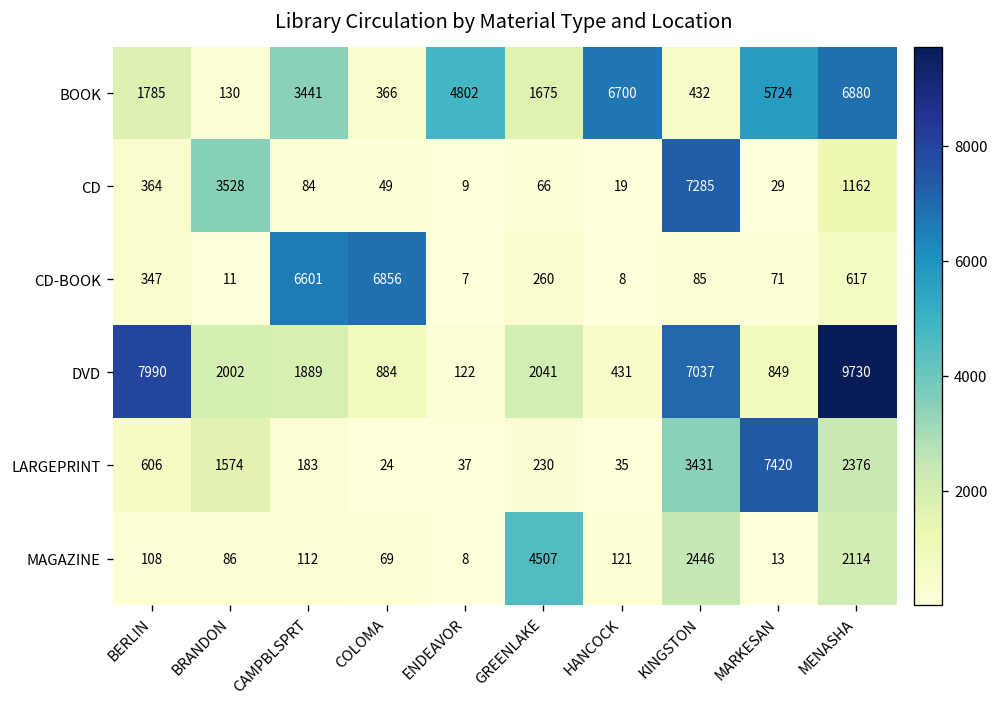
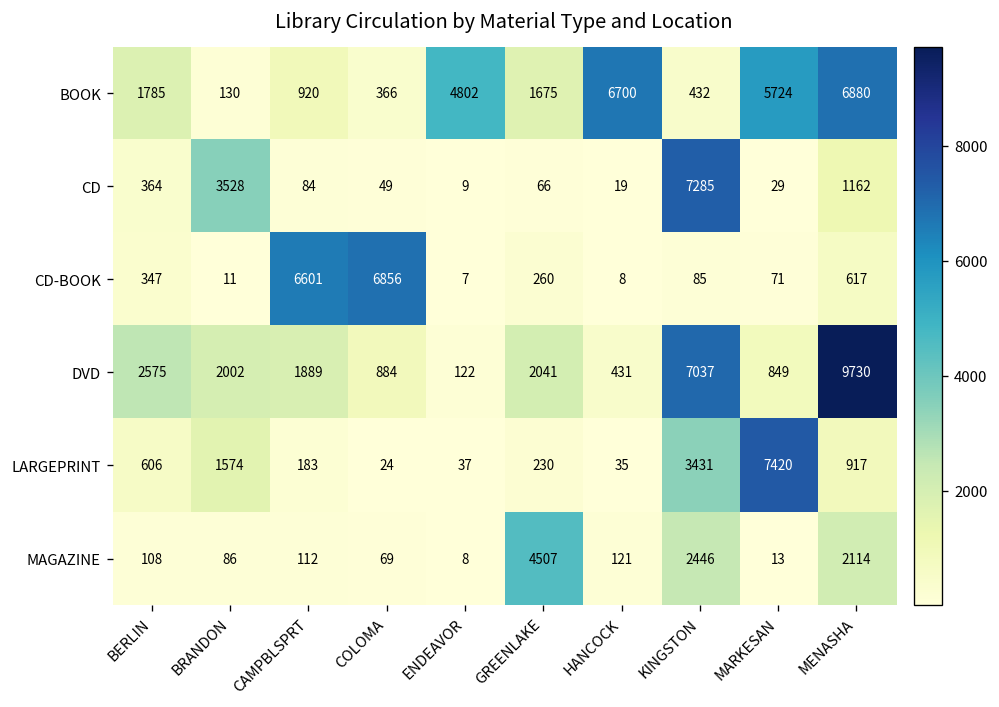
  {
    "BOOK": {
      "BERLIN": 1785,
      "BRANDON": 130,
-     "CAMPBLSPRT": 3441,
+     "CAMPBLSPRT": 920,
      "COLOMA": 366,
      "ENDEAVOR": 4802,
      "GREENLAKE": 1675,
      "HANCOCK": 6700,
      "KINGSTON": 432,
      "MARKESAN": 5724,
      "MENASHA": 6880
    },
    "CD": {
      "BERLIN": 364,
      "BRANDON": 3528,
      "CAMPBLSPRT": 84,
      "COLOMA": 49,
      "ENDEAVOR": 9,
      "GREENLAKE": 66,
      "HANCOCK": 19,
      "KINGSTON": 7285,
      "MARKESAN": 29,
      "MENASHA": 1162
    },
    "CD-BOOK": {
      "BERLIN": 347,
      "BRANDON": 11,
      "CAMPBLSPRT": 6601,
      "COLOMA": 6856,
      "ENDEAVOR": 7,
      "GREENLAKE": 260,
      "HANCOCK": 8,
      "KINGSTON": 85,
      "MARKESAN": 71,
      "MENASHA": 617
    },
    "DVD": {
-     "BERLIN": 7990,
+     "BERLIN": 2575,
      "BRANDON": 2002,
      "CAMPBLSPRT": 1889,
      "COLOMA": 884,
      "ENDEAVOR": 122,
      "GREENLAKE": 2041,
      "HANCOCK": 431,
      "KINGSTON": 7037,
      "MARKESAN": 849,
      "MENASHA": 9730
    },
    "LARGEPRINT": {
      "BERLIN": 606,
      "BRANDON": 1574,
      "CAMPBLSPRT": 183,
      "COLOMA": 24,
      "ENDEAVOR": 37,
      "GREENLAKE": 230,
      "HANCOCK": 35,
      "KINGSTON": 3431,
      "MARKESAN": 7420,
-     "MENASHA": 2376
+     "MENASHA": 917
    },
    "MAGAZINE": {
      "BERLIN": 108,
      "BRANDON": 86,
      "CAMPBLSPRT": 112,
      "COLOMA": 69,
      "ENDEAVOR": 8,
      "GREENLAKE": 4507,
      "HANCOCK": 121,
      "KINGSTON": 2446,
      "MARKESAN": 13,
      "MENASHA": 2114
    }
  }
